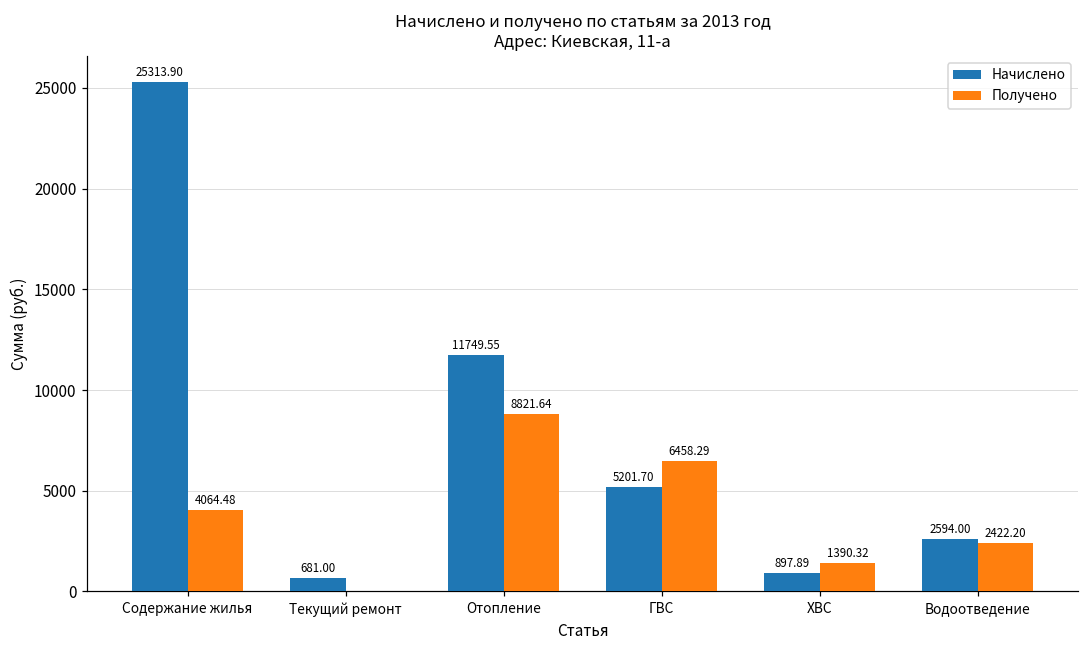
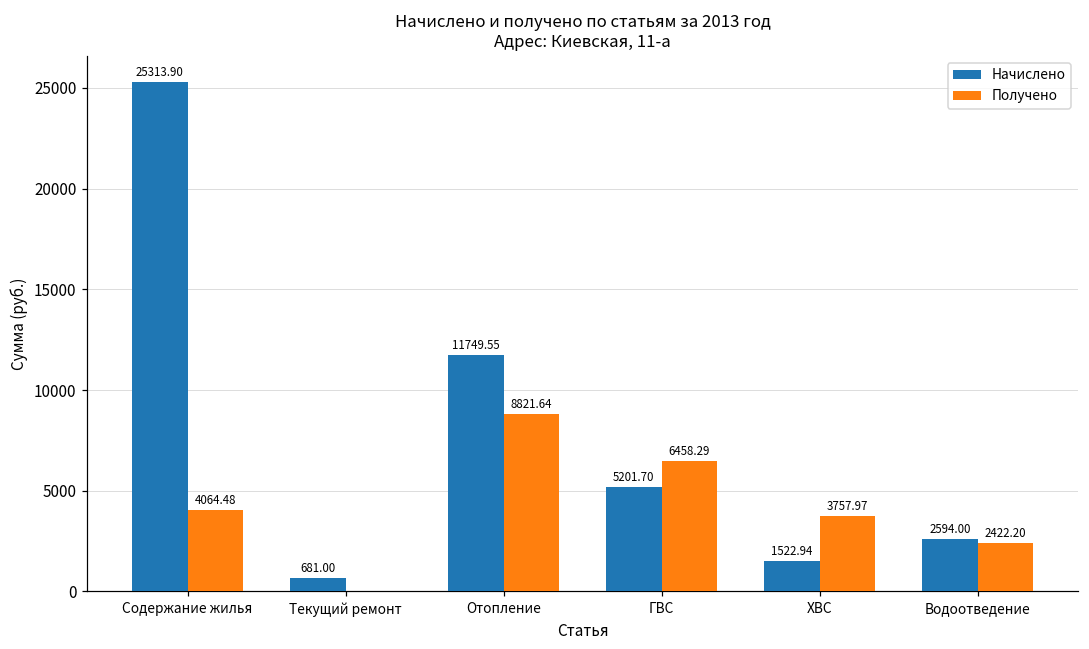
  {
    "Начислено": {
      "Содержание жилья": 25313.90,
      "Текущий ремонт": 681.00,
      "Отопление": 11749.55,
      "ГВС": 5201.70,
-     "ХВС": 897.89,
+     "ХВС": 1522.94,
      "Водоотведение": 2594.00
    },
    "Получено": {
      "Содержание жилья": 4064.48,
      "Отопление": 8821.64,
      "ГВС": 6458.29,
-     "ХВС": 1390.32,
+     "ХВС": 3757.97,
      "Водоотведение": 2422.20
    }
  }
